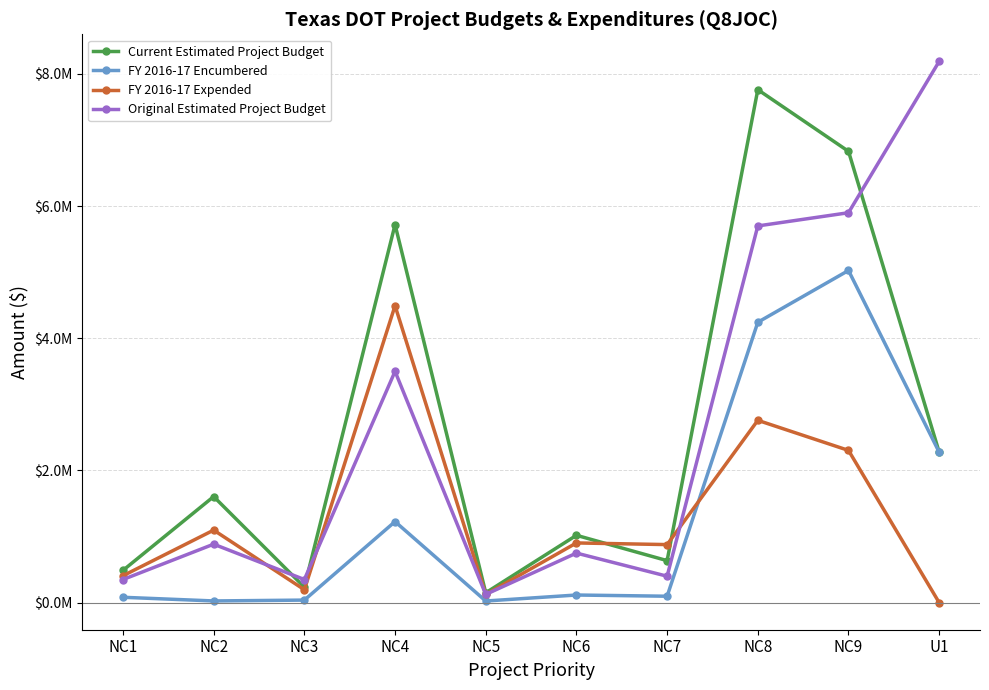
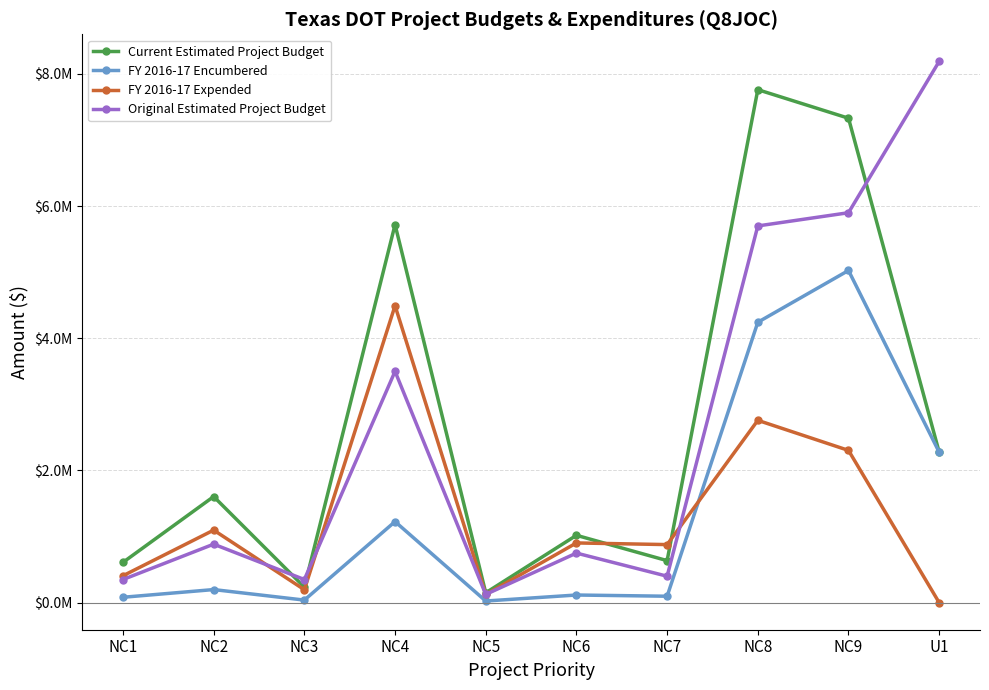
  {
    "Current Estimated Project Budget": {
-     "NC1": "$500000",
+     "NC1": "$600000",
      "NC2": "$1600000",
      "NC4": "$5700000",
      "NC6": "$1000000",
      "NC7": "$600000",
      "NC8": "$7800000",
-     "NC9": "$6800000"
+     "NC9": "$7300000"
    },
    "FY 2016-17 Encumbered": {
      "NC1": "$100000",
-     "NC2": "$0",
+     "NC2": "$200000",
      "NC3": "$0",
      "NC4": "$1200000",
      "NC5": "$0",
      "NC6": "$100000",
      "NC7": "$100000",
      "NC8": "$4200000",
      "NC9": "$5000000"
    },
    "FY 2016-17 Expended": {
      "NC1": "$400000",
      "NC2": "$1100000",
      "NC4": "$4500000",
      "NC6": "$900000",
      "NC7": "$900000",
      "NC8": "$2800000",
      "NC9": "$2300000",
      "U1": "$0"
    },
    "Original Estimated Project Budget": {
      "NC1": "$400000",
      "NC2": "$900000",
      "NC3": "$400000",
      "NC4": "$3500000",
      "NC6": "$800000",
      "NC7": "$400000",
      "NC8": "$5700000",
      "NC9": "$5900000",
      "U1": "$8200000"
    }
  }
